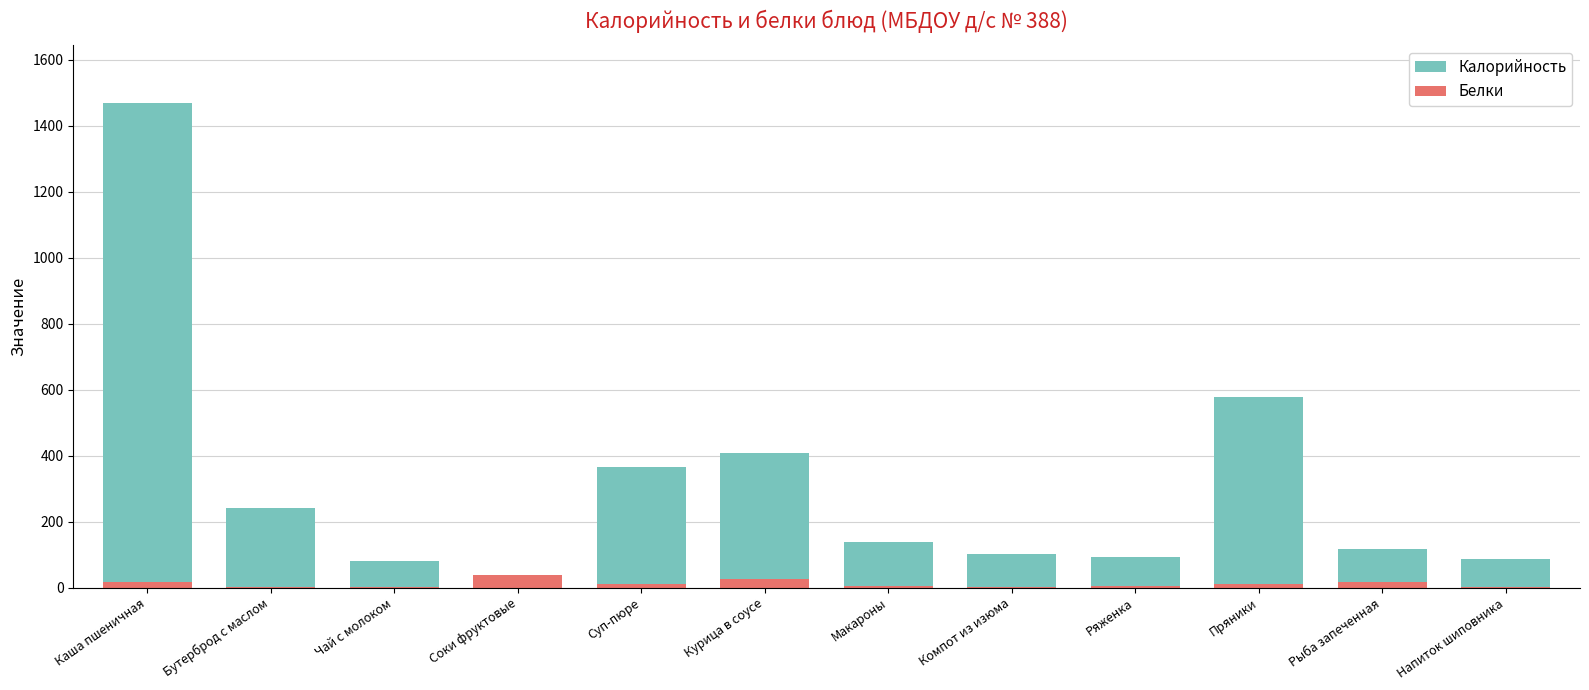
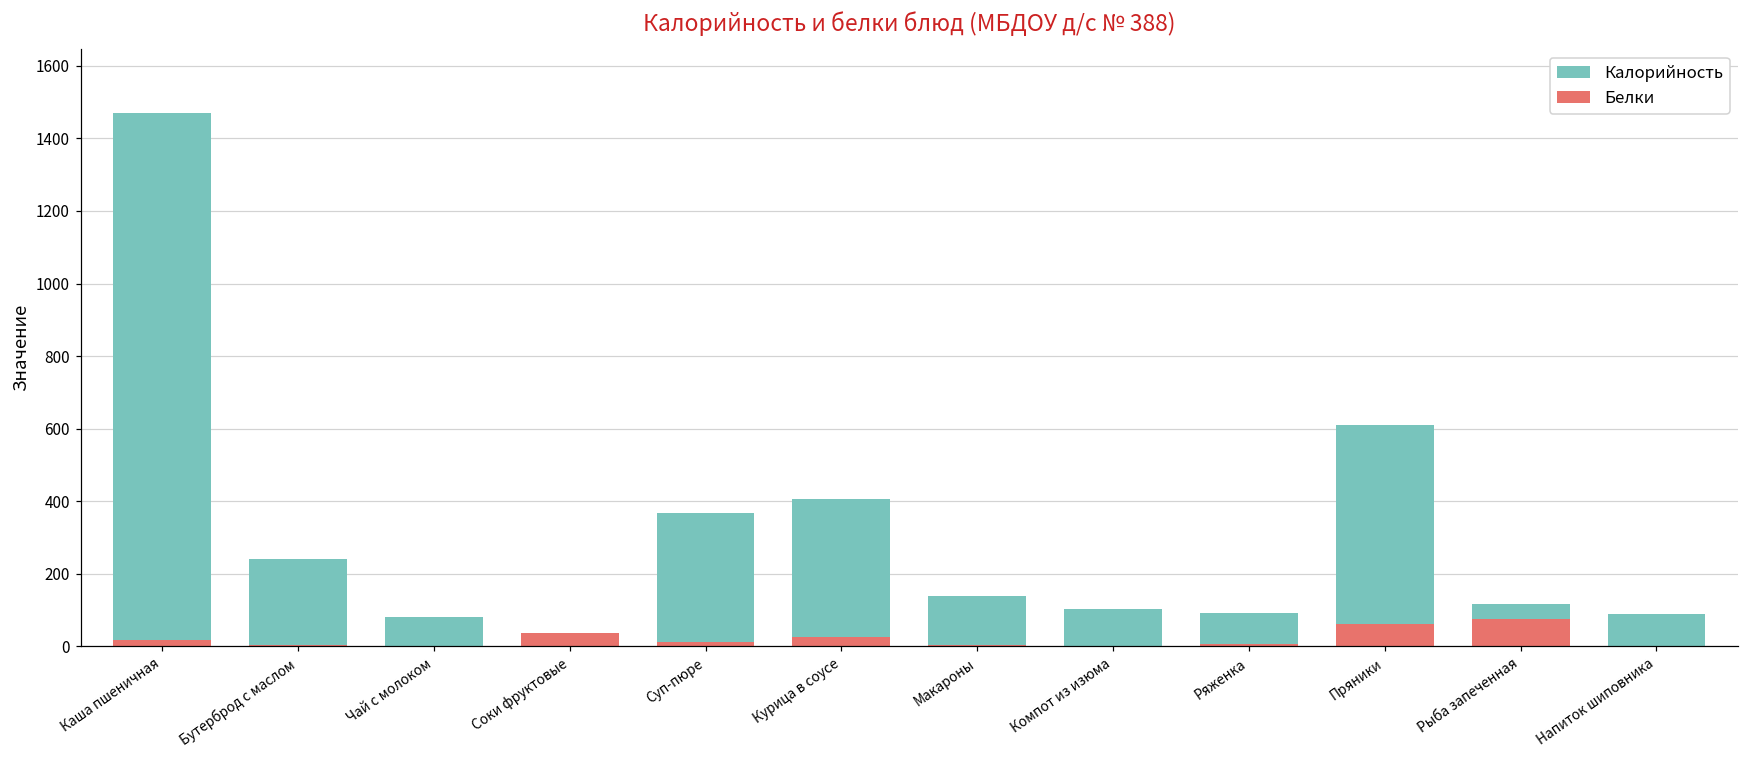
  {
    "Калорийность": {
      "Каша пшеничная": 1470,
      "Бутерброд с маслом": 240,
      "Чай с молоком": 80,
      "Соки фруктовые": 40,
      "Суп-пюре": 370,
      "Курица в соусе": 410,
      "Макароны": 140,
      "Компот из изюма": 100,
      "Ряженка": 90,
-     "Пряники": 580,
+     "Пряники": 610,
      "Рыба запеченная": 120,
      "Напиток шиповника": 90
    },
    "Белки": {
      "Соки фруктовые": 40,
-     "Пряники": 10,
-     "Рыба запеченная": 20
+     "Пряники": 60,
+     "Рыба запеченная": 70
    }
  }
